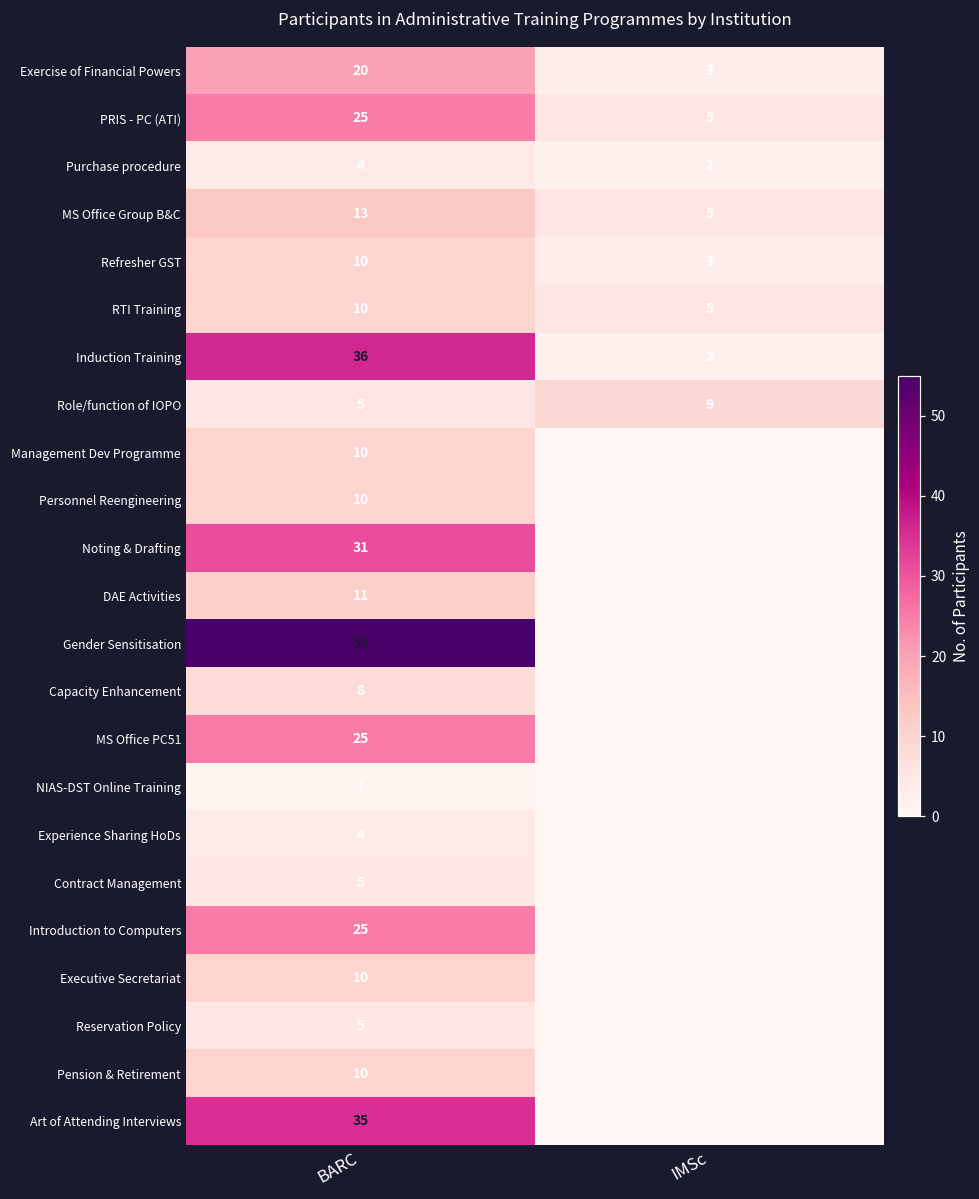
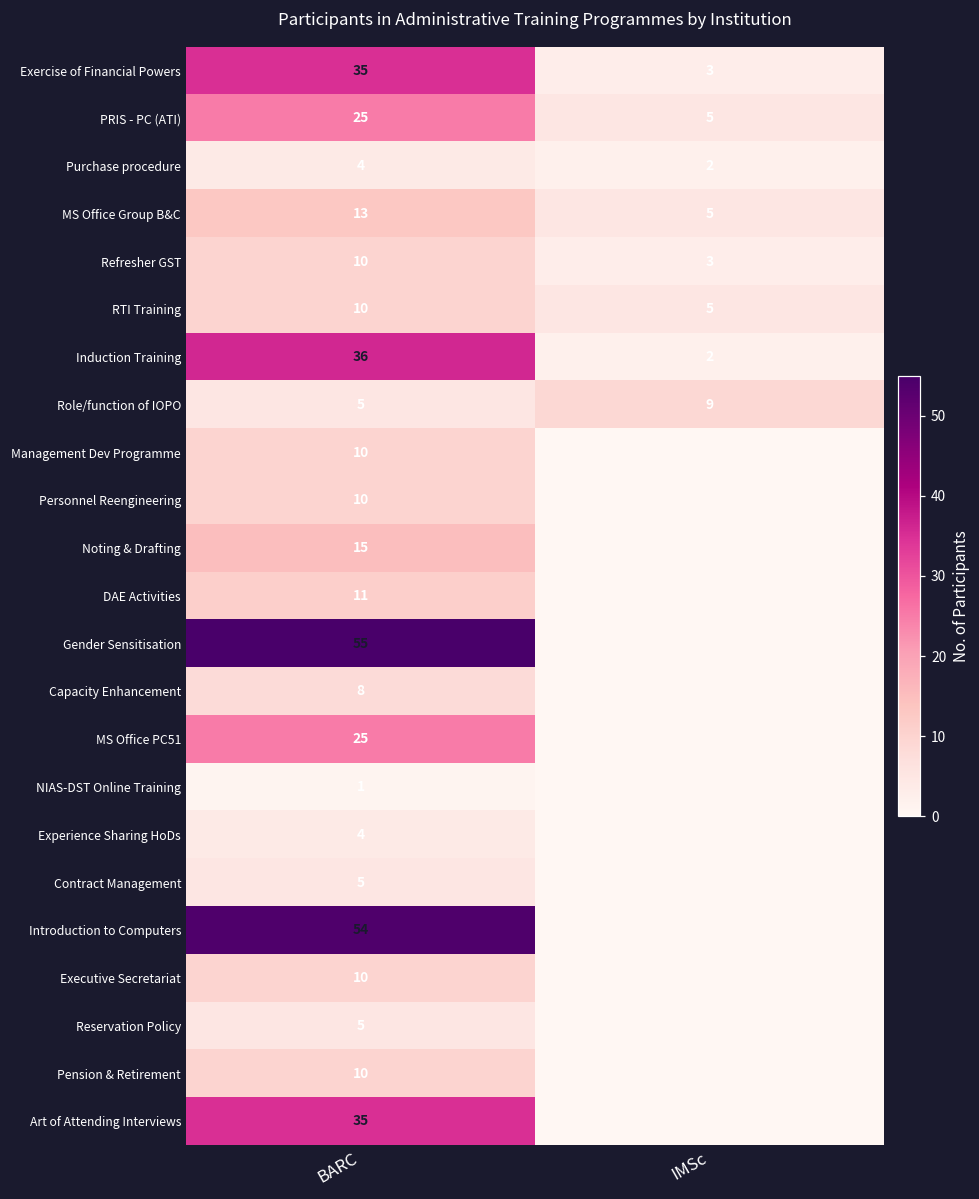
  {
    "Exercise of Financial Powers": {
-     "BARC": 20
+     "BARC": 35
    },
    "PRIS - PC (ATI)": {
      "BARC": 25
    },
    "MS Office Group B&C": {
      "BARC": 13
    },
    "Induction Training": {
      "BARC": 36
    },
    "Noting & Drafting": {
-     "BARC": 31
+     "BARC": 15
    },
    "DAE Activities": {
      "BARC": 11
    },
    "Gender Sensitisation": {
      "BARC": 55
    },
    "MS Office PC51": {
      "BARC": 25
    },
    "Introduction to Computers": {
-     "BARC": 25
+     "BARC": 54
    },
    "Art of Attending Interviews": {
      "BARC": 35
    }
  }
